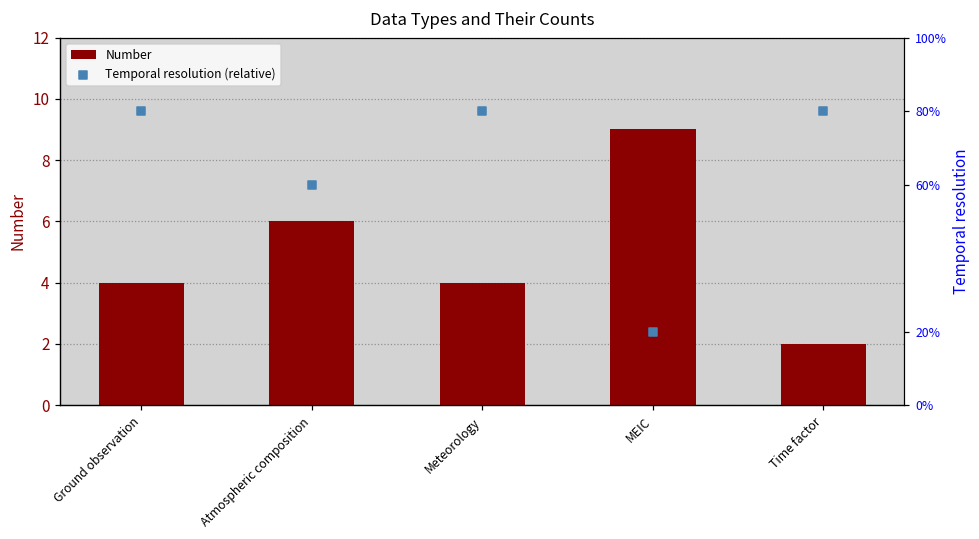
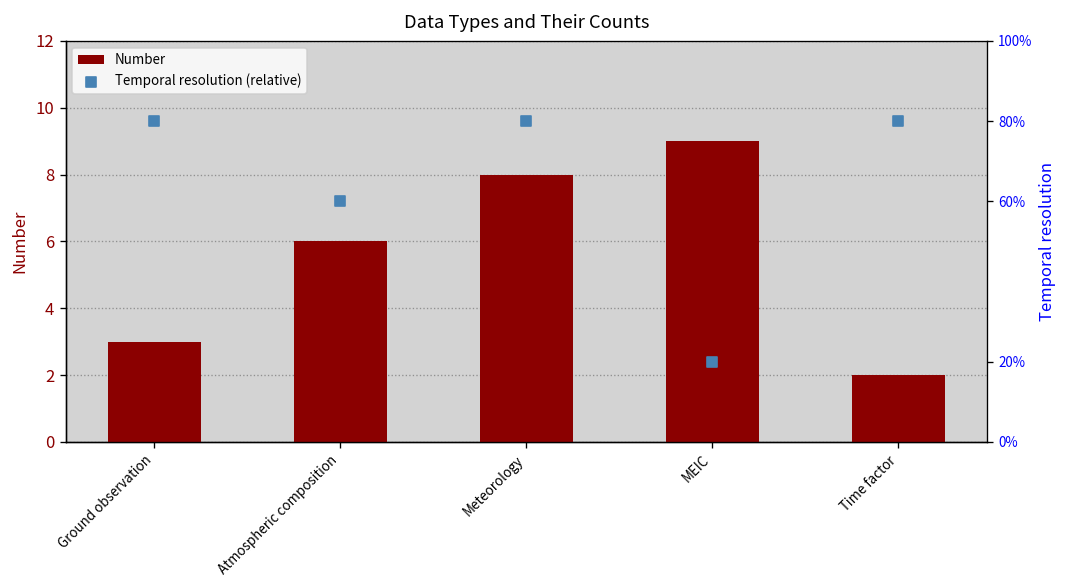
  {
    "Number": {
-     "Ground observation": 4,
+     "Ground observation": 3,
      "Atmospheric composition": 6,
-     "Meteorology": 4,
+     "Meteorology": 8,
      "MEIC": 9,
      "Time factor": 2
    }
  }
